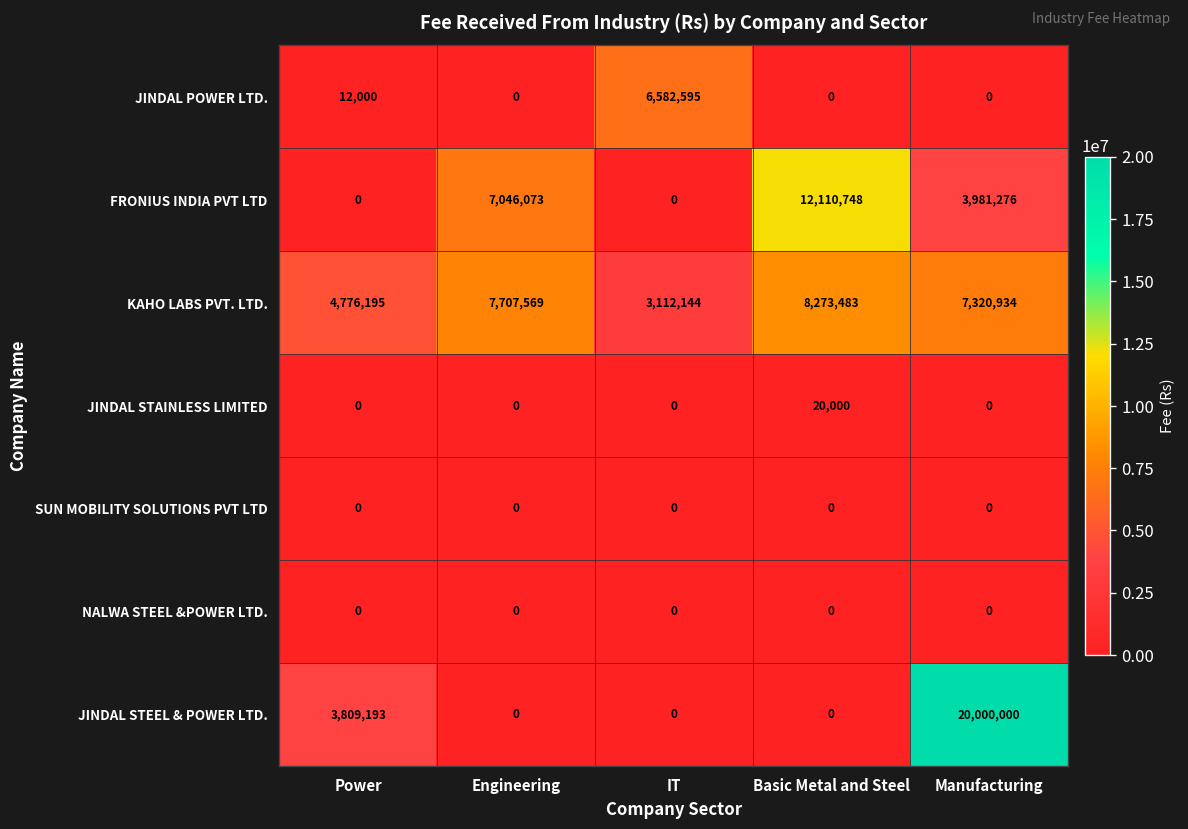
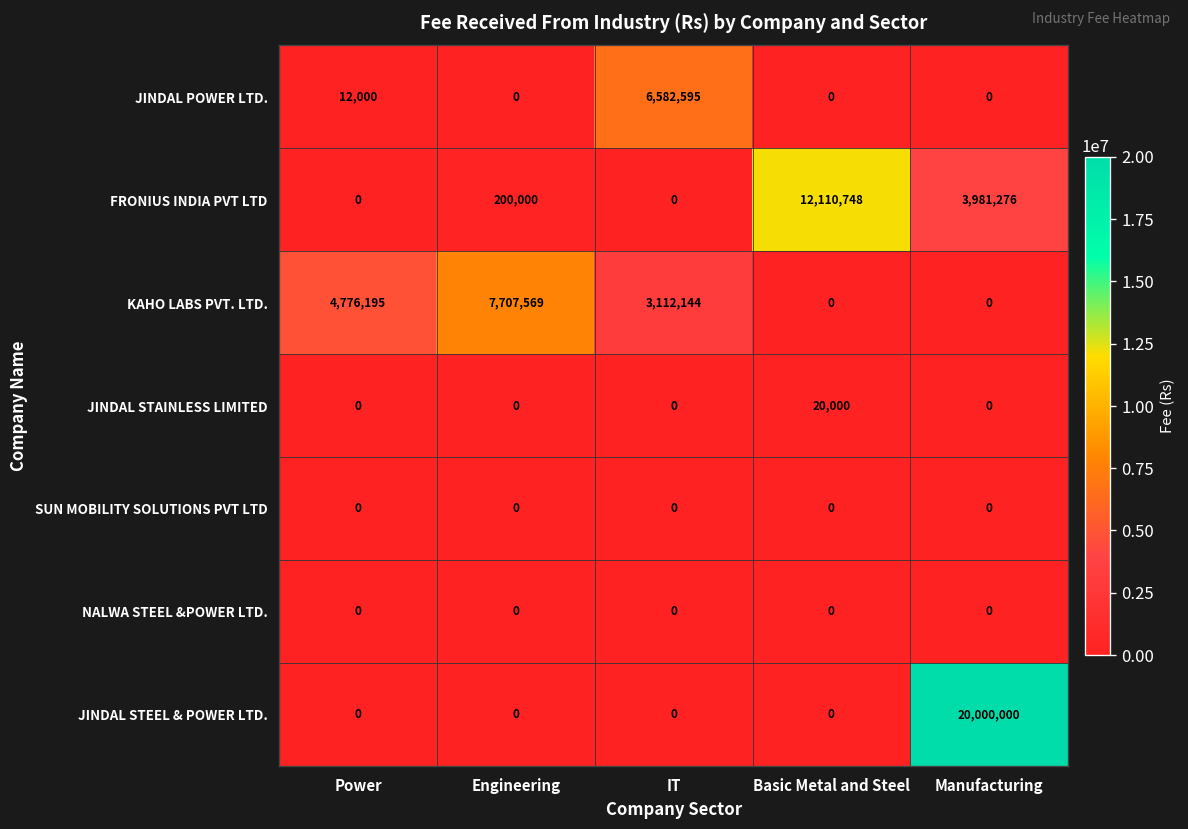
  {
    "JINDAL POWER LTD.": {
      "Power": "12,000",
      "Engineering": "0",
      "IT": "6,582,595",
      "Basic Metal and Steel": "0",
      "Manufacturing": "0"
    },
    "FRONIUS INDIA PVT LTD": {
      "Power": "0",
-     "Engineering": "7,046,073",
+     "Engineering": "200,000",
      "IT": "0",
      "Basic Metal and Steel": "12,110,748",
      "Manufacturing": "3,981,276"
    },
    "KAHO LABS PVT. LTD.": {
      "Power": "4,776,195",
      "Engineering": "7,707,569",
      "IT": "3,112,144",
-     "Basic Metal and Steel": "8,273,483",
-     "Manufacturing": "7,320,934"
+     "Basic Metal and Steel": "0",
+     "Manufacturing": "0"
    },
    "JINDAL STAINLESS LIMITED": {
      "Power": "0",
      "Engineering": "0",
      "IT": "0",
      "Basic Metal and Steel": "20,000",
      "Manufacturing": "0"
    },
    "SUN MOBILITY SOLUTIONS PVT LTD": {
      "Power": "0",
      "Engineering": "0",
      "IT": "0",
      "Basic Metal and Steel": "0",
      "Manufacturing": "0"
    },
    "NALWA STEEL &POWER LTD.": {
      "Power": "0",
      "Engineering": "0",
      "IT": "0",
      "Basic Metal and Steel": "0",
      "Manufacturing": "0"
    },
    "JINDAL STEEL & POWER LTD.": {
-     "Power": "3,809,193",
+     "Power": "0",
      "Engineering": "0",
      "IT": "0",
      "Basic Metal and Steel": "0",
      "Manufacturing": "20,000,000"
    }
  }
